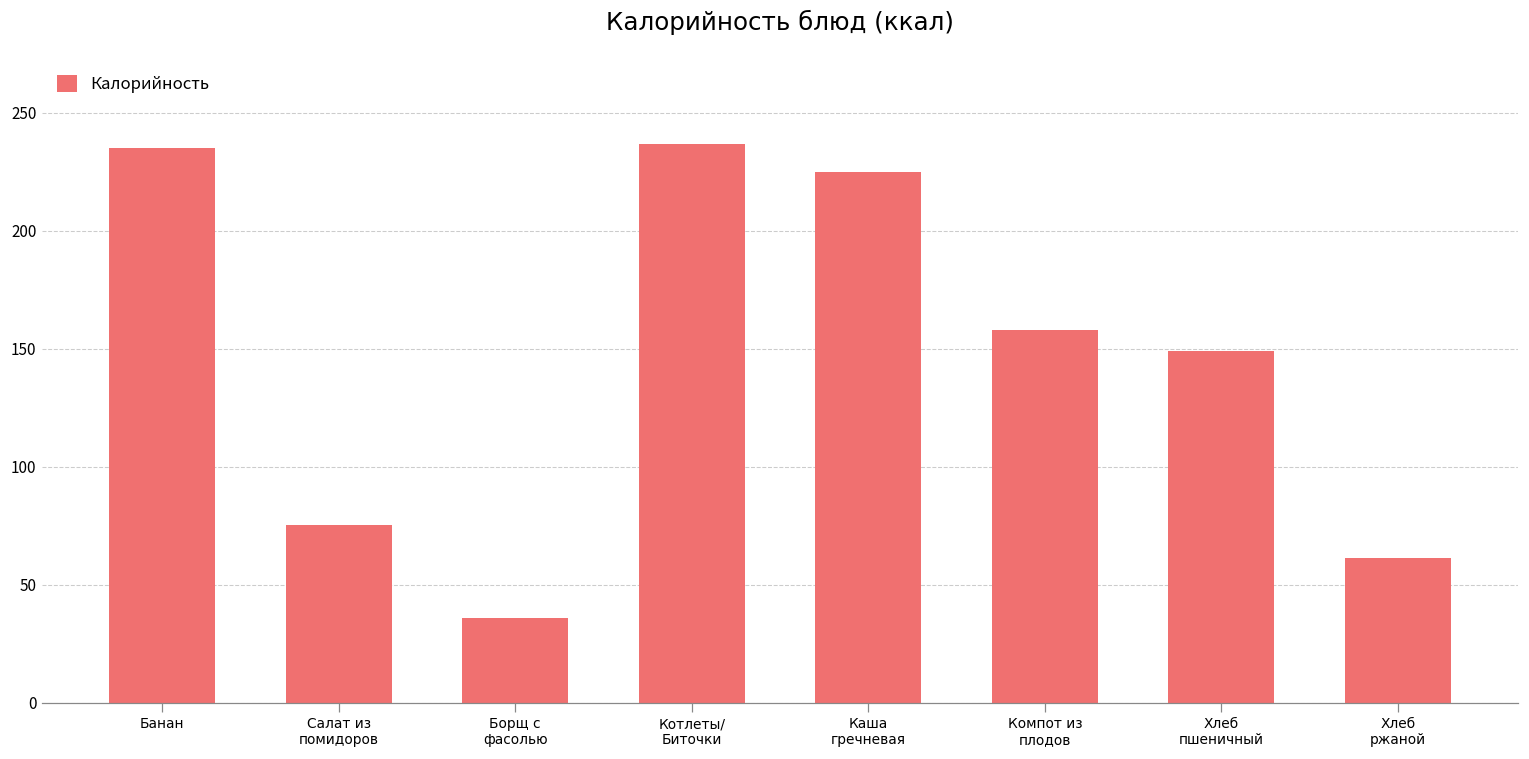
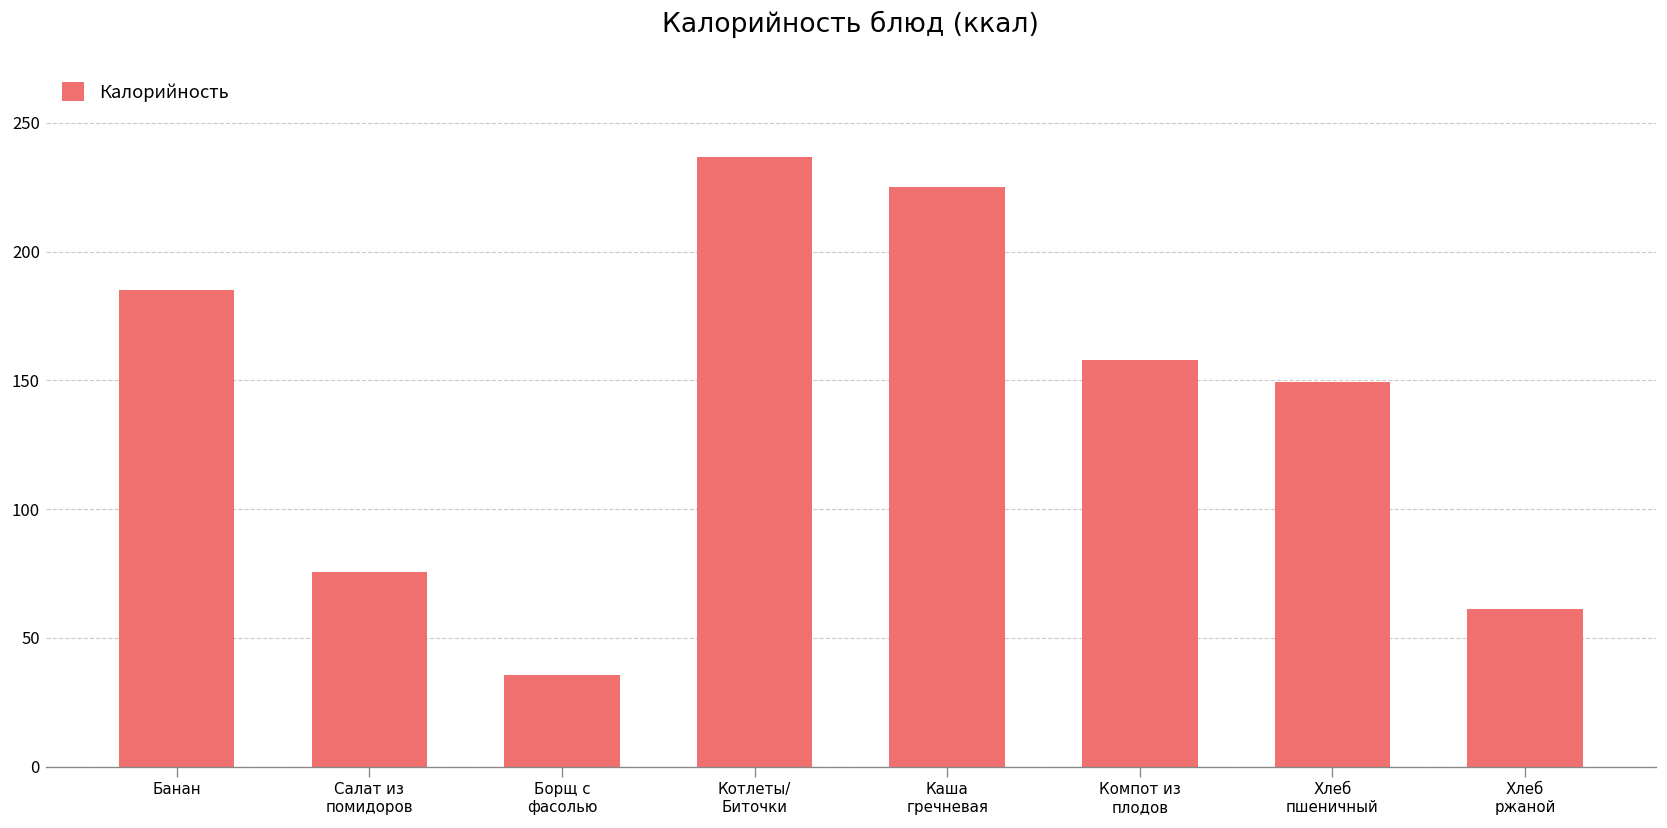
  {
-   "Банан": 235,
+   "Банан": 185,
    "Салат из помидоров": 75,
    "Борщ с фасолью": 36,
    "Котлеты/ Биточки": 237,
    "Каша гречневая": 225,
    "Компот из плодов": 158,
    "Хлеб пшеничный": 149,
    "Хлеб ржаной": 61
  }
